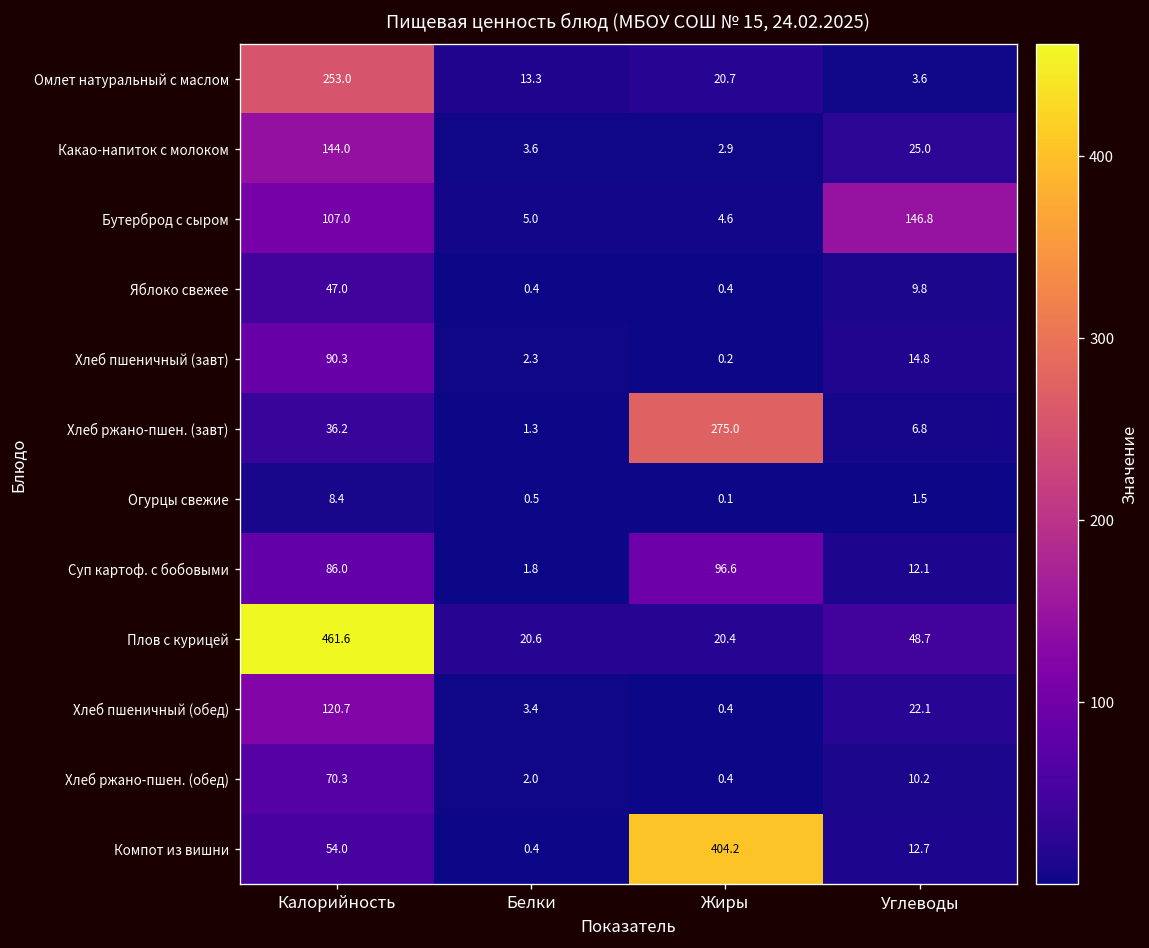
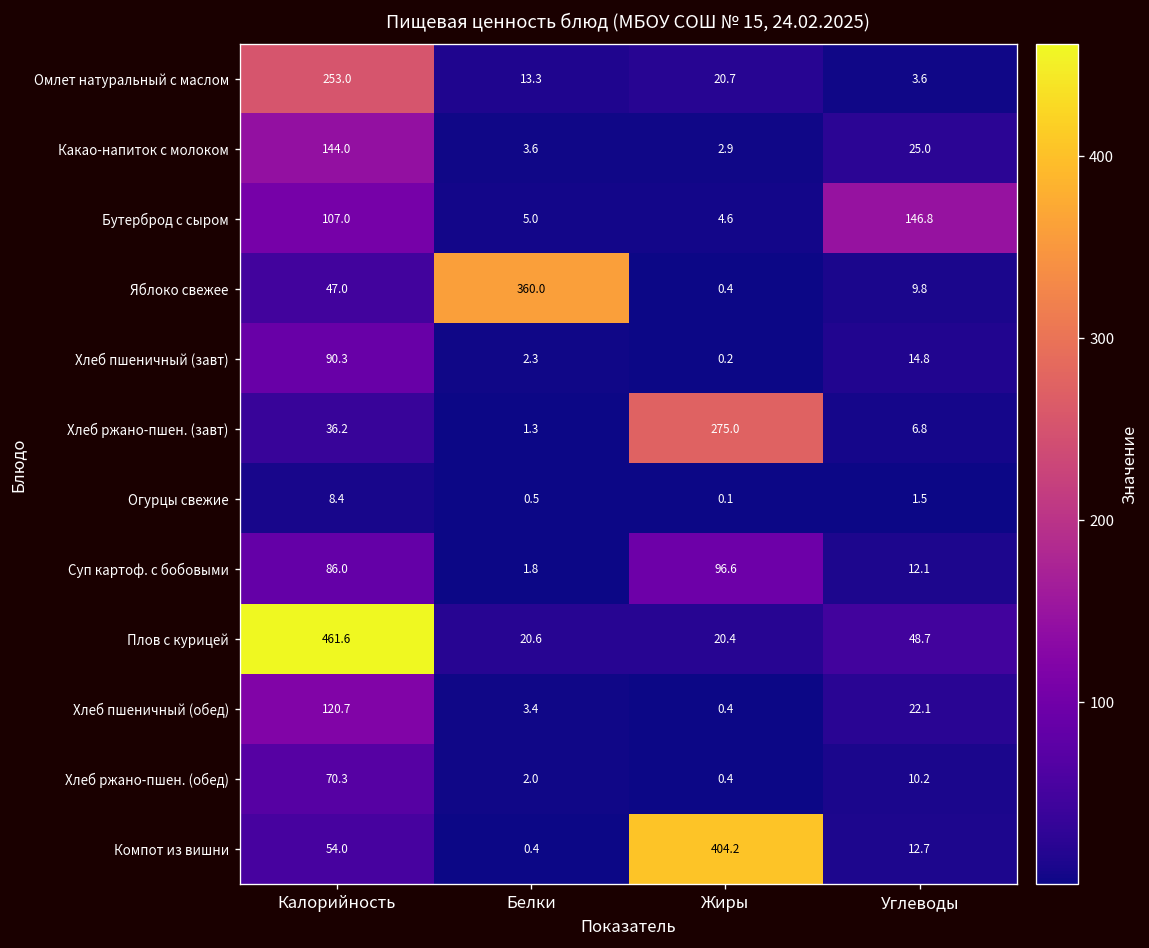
  {
    "Омлет натуральный с маслом": {
      "Калорийность": 253.0,
      "Белки": 13.3,
      "Жиры": 20.7,
      "Углеводы": 3.6
    },
    "Какао-напиток с молоком": {
      "Калорийность": 144.0,
      "Белки": 3.6,
      "Жиры": 2.9,
      "Углеводы": 25.0
    },
    "Бутерброд с сыром": {
      "Калорийность": 107.0,
      "Белки": 5.0,
      "Жиры": 4.6,
      "Углеводы": 146.8
    },
    "Яблоко свежее": {
      "Калорийность": 47.0,
-     "Белки": 0.4,
+     "Белки": 360.0,
      "Жиры": 0.4,
      "Углеводы": 9.8
    },
    "Хлеб пшеничный (завт)": {
      "Калорийность": 90.3,
      "Белки": 2.3,
      "Жиры": 0.2,
      "Углеводы": 14.8
    },
    "Хлеб ржано-пшен. (завт)": {
      "Калорийность": 36.2,
      "Белки": 1.3,
      "Жиры": 275.0,
      "Углеводы": 6.8
    },
    "Огурцы свежие": {
      "Калорийность": 8.4,
      "Белки": 0.5,
      "Жиры": 0.1,
      "Углеводы": 1.5
    },
    "Суп картоф. с бобовыми": {
      "Калорийность": 86.0,
      "Белки": 1.8,
      "Жиры": 96.6,
      "Углеводы": 12.1
    },
    "Плов с курицей": {
      "Калорийность": 461.6,
      "Белки": 20.6,
      "Жиры": 20.4,
      "Углеводы": 48.7
    },
    "Хлеб пшеничный (обед)": {
      "Калорийность": 120.7,
      "Белки": 3.4,
      "Жиры": 0.4,
      "Углеводы": 22.1
    },
    "Хлеб ржано-пшен. (обед)": {
      "Калорийность": 70.3,
      "Белки": 2.0,
      "Жиры": 0.4,
      "Углеводы": 10.2
    },
    "Компот из вишни": {
      "Калорийность": 54.0,
      "Белки": 0.4,
      "Жиры": 404.2,
      "Углеводы": 12.7
    }
  }
